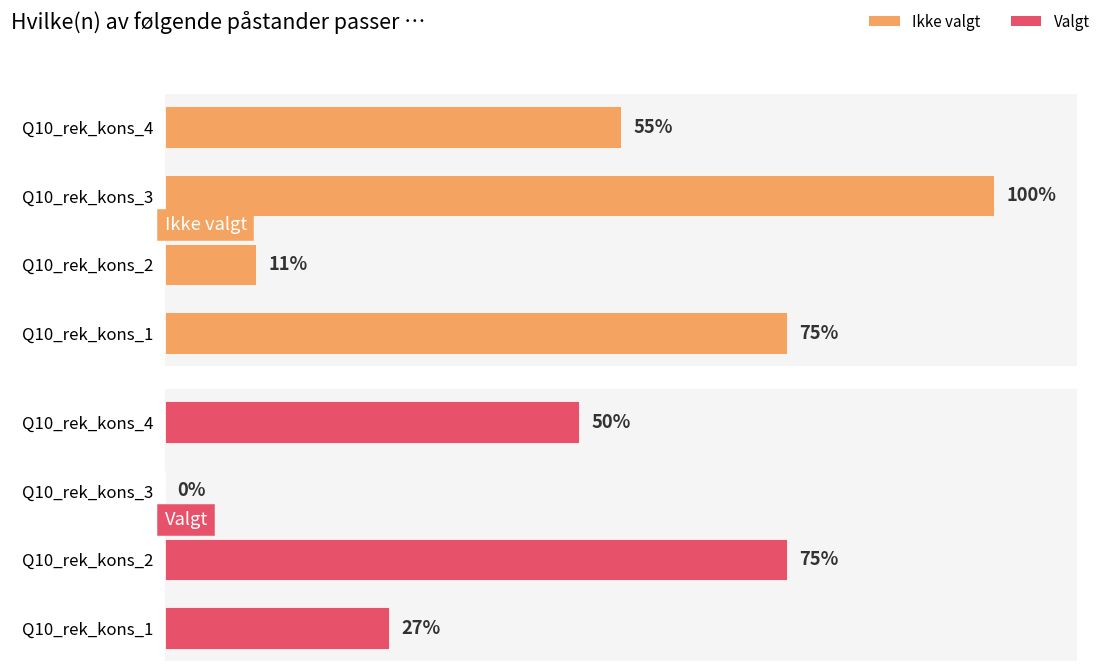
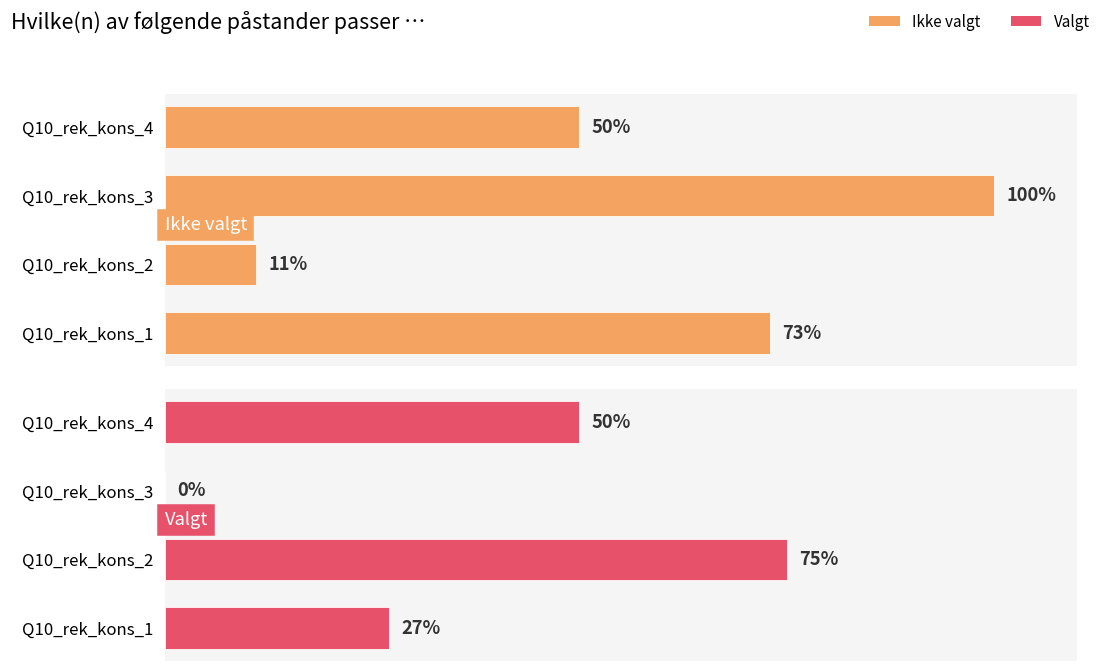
  {
    "Ikke valgt": {
-     "Q10_rek_kons_4": "55%",
+     "Q10_rek_kons_4": "50%",
      "Q10_rek_kons_3": "100%",
      "Q10_rek_kons_2": "11%",
-     "Q10_rek_kons_1": "75%"
+     "Q10_rek_kons_1": "73%"
    },
    "Valgt": {
      "Q10_rek_kons_4": "50%",
      "Q10_rek_kons_3": "0%",
      "Q10_rek_kons_2": "75%",
      "Q10_rek_kons_1": "27%"
    }
  }
